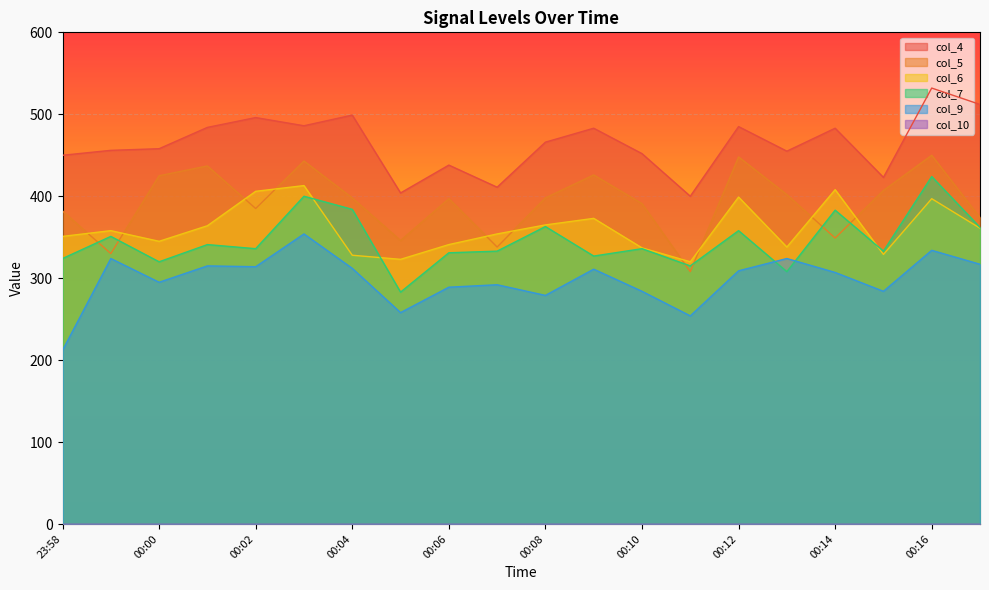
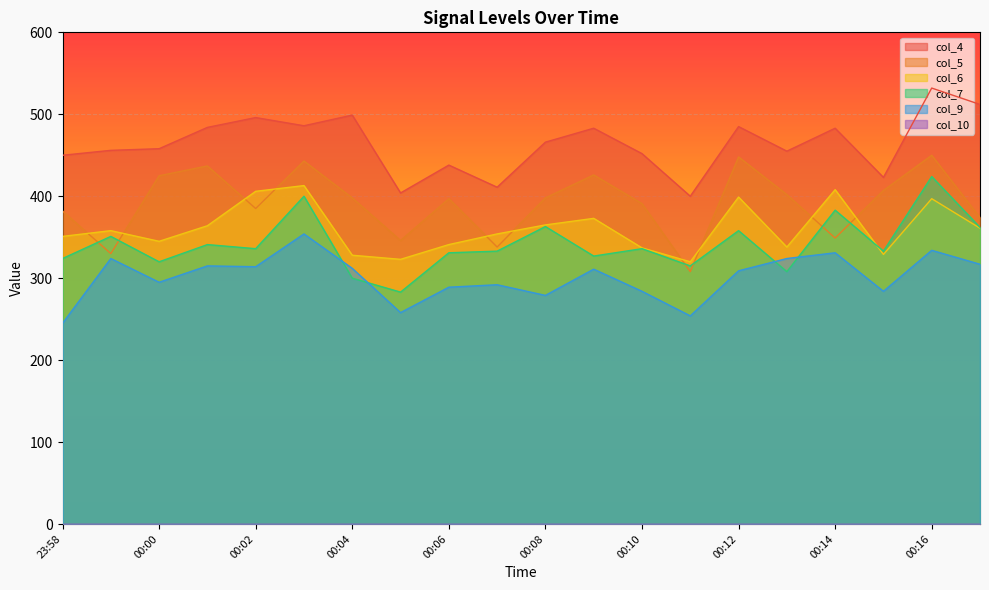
  {
    "col_6": {
      "23:58": 350,
      "00:00": 350,
      "00:02": 410,
      "00:04": 330,
      "00:06": 340,
      "00:12": 400,
      "00:14": 410,
      "00:16": 400
    },
    "col_7": {
      "23:58": 320,
      "00:00": 320,
      "00:02": 340,
-     "00:04": 380,
+     "00:04": 300,
      "00:06": 330,
      "00:12": 360,
      "00:14": 380,
      "00:16": 420
    },
    "col_9": {
-     "23:58": 210,
+     "23:58": 250,
      "00:00": 300,
      "00:02": 310,
      "00:04": 310,
      "00:06": 290,
      "00:08": 280,
      "00:10": 280,
      "00:12": 310,
-     "00:14": 310,
+     "00:14": 330,
      "00:16": 330
    },
    "col_10": {
      "23:58": 0,
      "00:00": 0,
      "00:02": 0,
      "00:04": 0,
      "00:06": 0,
      "00:08": 0,
      "00:10": 0,
      "00:12": 0,
      "00:14": 0,
      "00:16": 0
    }
  }
